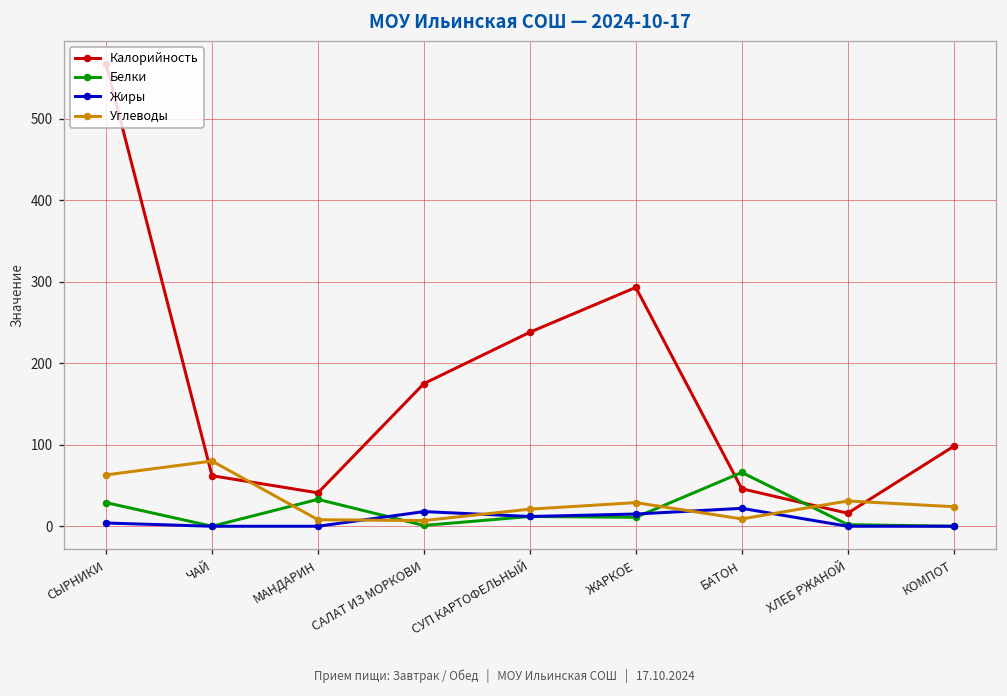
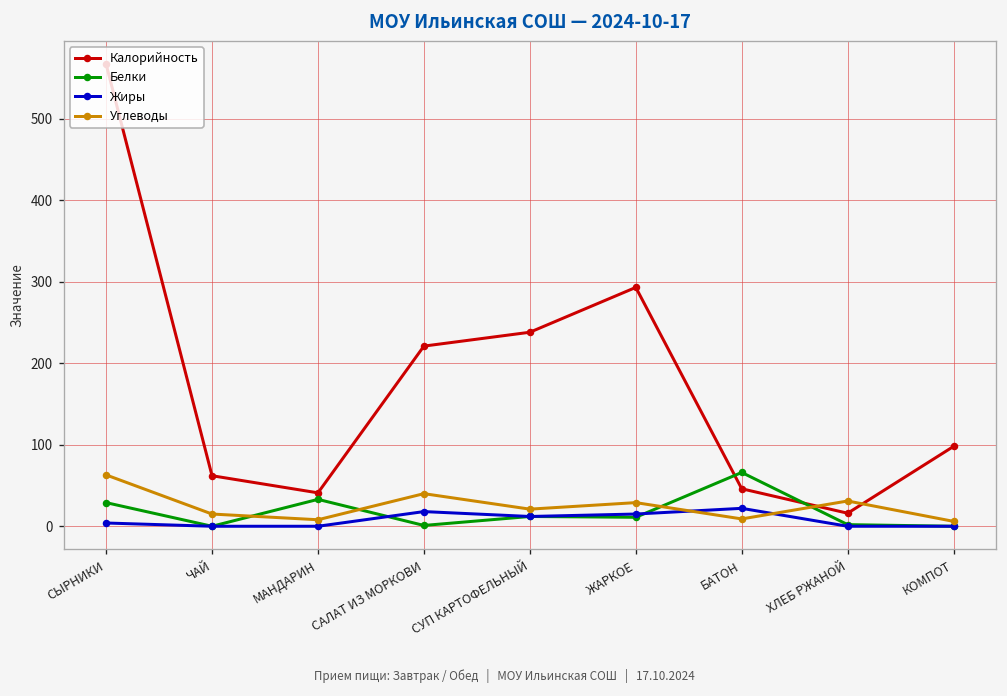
  {
    "Калорийность": {
      "ЧАЙ": 60,
      "МАНДАРИН": 40,
-     "САЛАТ ИЗ МОРКОВИ": 180,
+     "САЛАТ ИЗ МОРКОВИ": 220,
      "СУП КАРТОФЕЛЬНЫЙ": 240,
      "ЖАРКОЕ": 290,
      "БАТОН": 50,
      "ХЛЕБ РЖАНОЙ": 20,
      "КОМПОТ": 100
    },
    "Белки": {
      "СЫРНИКИ": 30,
      "МАНДАРИН": 30,
      "САЛАТ ИЗ МОРКОВИ": 0,
      "ЖАРКОЕ": 10,
      "БАТОН": 70
    },
    "Жиры": {
      "СЫРНИКИ": 0,
      "МАНДАРИН": 0,
      "САЛАТ ИЗ МОРКОВИ": 20,
      "ЖАРКОЕ": 20,
      "БАТОН": 20
    },
    "Углеводы": {
      "СЫРНИКИ": 60,
-     "ЧАЙ": 80,
+     "ЧАЙ": 20,
      "МАНДАРИН": 10,
-     "САЛАТ ИЗ МОРКОВИ": 10,
+     "САЛАТ ИЗ МОРКОВИ": 40,
      "СУП КАРТОФЕЛЬНЫЙ": 20,
      "ЖАРКОЕ": 30,
      "БАТОН": 10,
      "ХЛЕБ РЖАНОЙ": 30,
-     "КОМПОТ": 20
+     "КОМПОТ": 10
    }
  }
